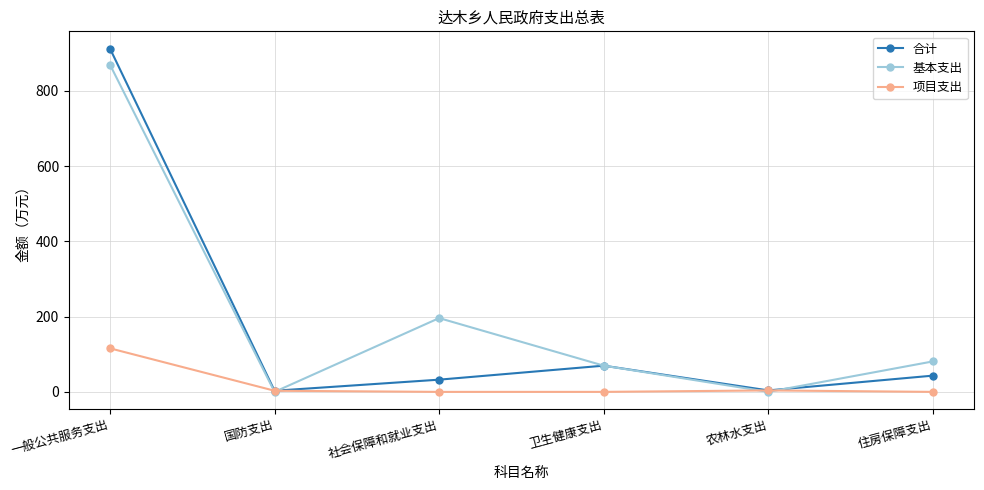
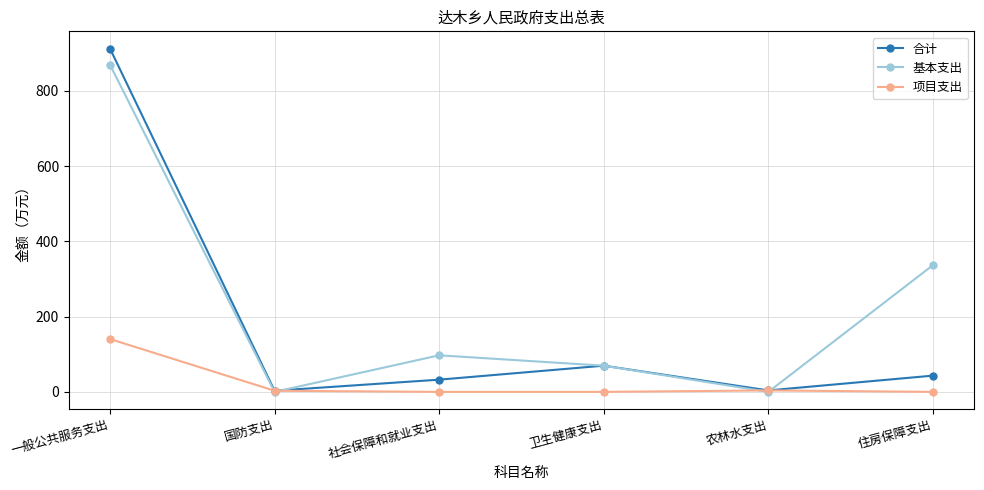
  {
    "合计": {
      "一般公共服务支出": 910,
      "社会保障和就业支出": 30,
      "住房保障支出": 40
    },
    "基本支出": {
      "一般公共服务支出": 870,
-     "社会保障和就业支出": 200,
-     "住房保障支出": 80
+     "社会保障和就业支出": 100,
+     "住房保障支出": 340
    },
    "项目支出": {
-     "一般公共服务支出": 120,
+     "一般公共服务支出": 140,
      "社会保障和就业支出": 0,
      "卫生健康支出": 0,
      "住房保障支出": 0
    }
  }
